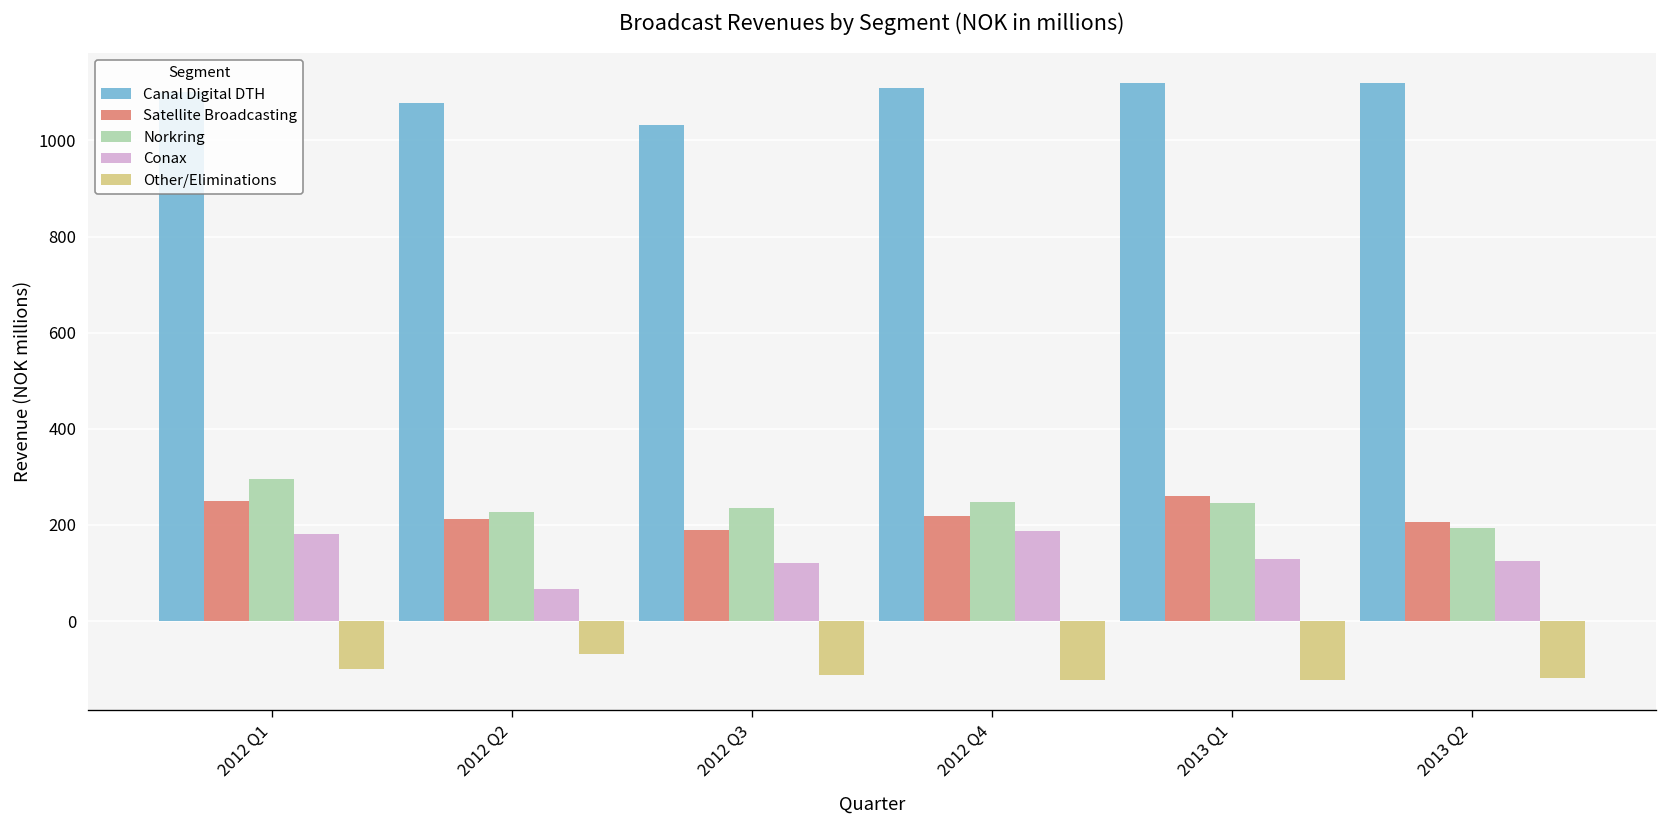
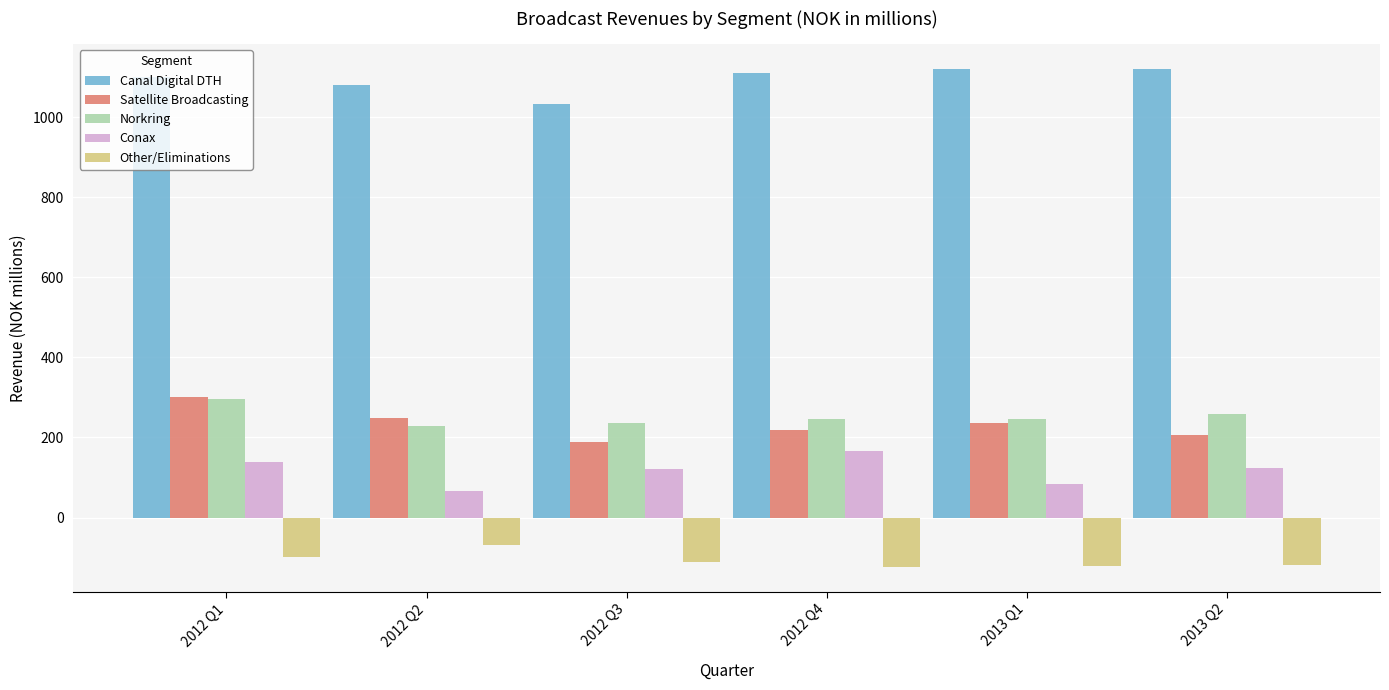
  {
    "Canal Digital DTH": {
      "2012 Q2": 1080,
      "2012 Q3": 1030,
      "2012 Q4": 1110,
      "2013 Q1": 1120,
      "2013 Q2": 1120
    },
    "Satellite Broadcasting": {
-     "2012 Q1": 250,
-     "2012 Q2": 210,
+     "2012 Q1": 300,
+     "2012 Q2": 250,
      "2012 Q3": 190,
      "2012 Q4": 220,
-     "2013 Q1": 260,
+     "2013 Q1": 240,
      "2013 Q2": 210
    },
    "Norkring": {
      "2012 Q1": 290,
      "2012 Q2": 230,
      "2012 Q3": 230,
      "2012 Q4": 250,
      "2013 Q1": 250,
-     "2013 Q2": 190
+     "2013 Q2": 260
    },
    "Conax": {
-     "2012 Q1": 180,
+     "2012 Q1": 140,
      "2012 Q2": 70,
      "2012 Q3": 120,
-     "2012 Q4": 190,
-     "2013 Q1": 130,
+     "2012 Q4": 170,
+     "2013 Q1": 80,
      "2013 Q2": 120
    },
    "Other/Eliminations": {
      "2012 Q1": -100,
      "2012 Q2": -70,
      "2012 Q3": -110,
      "2012 Q4": -120,
      "2013 Q1": -120,
      "2013 Q2": -120
    }
  }
